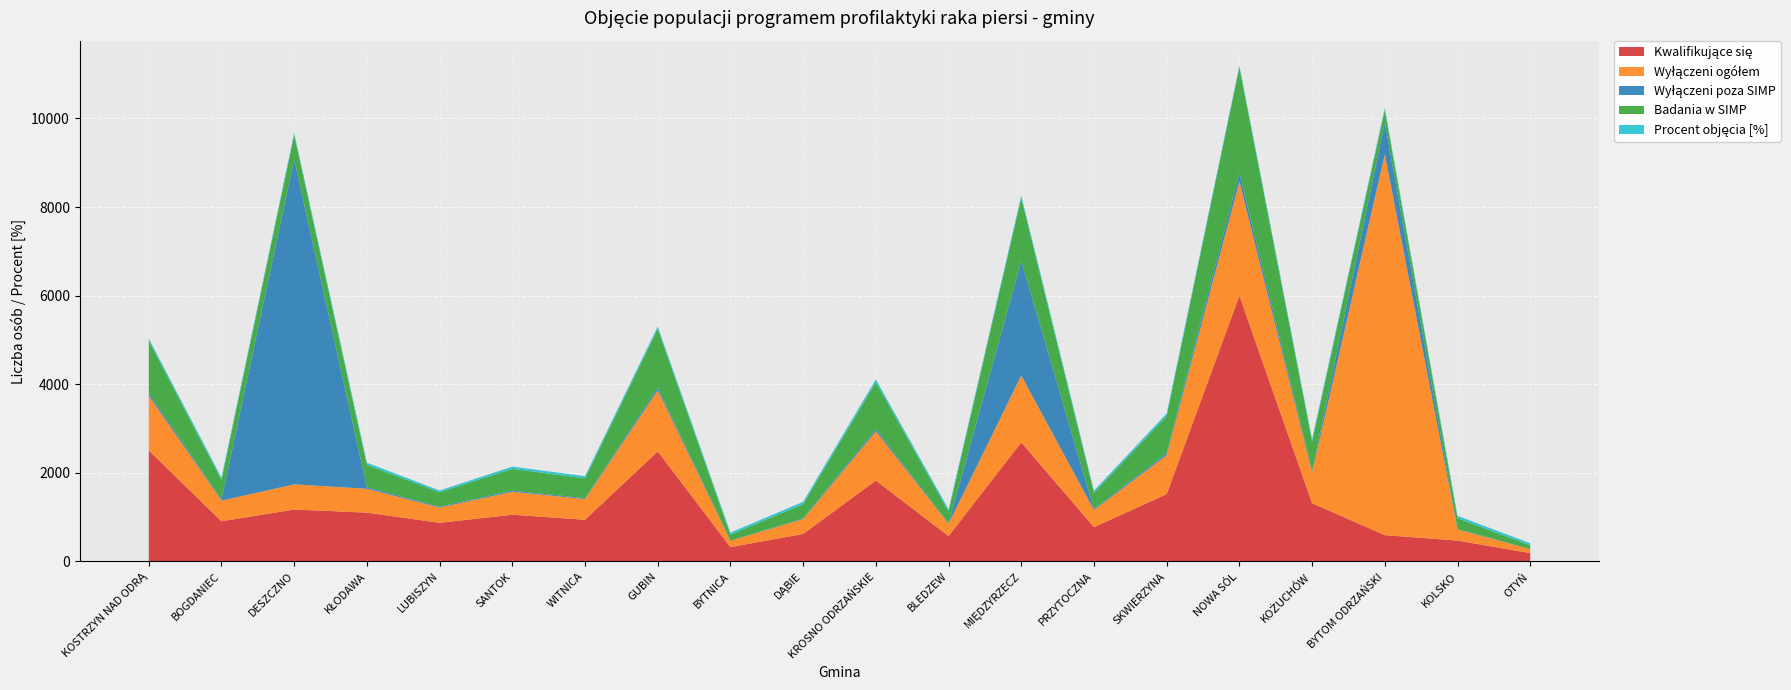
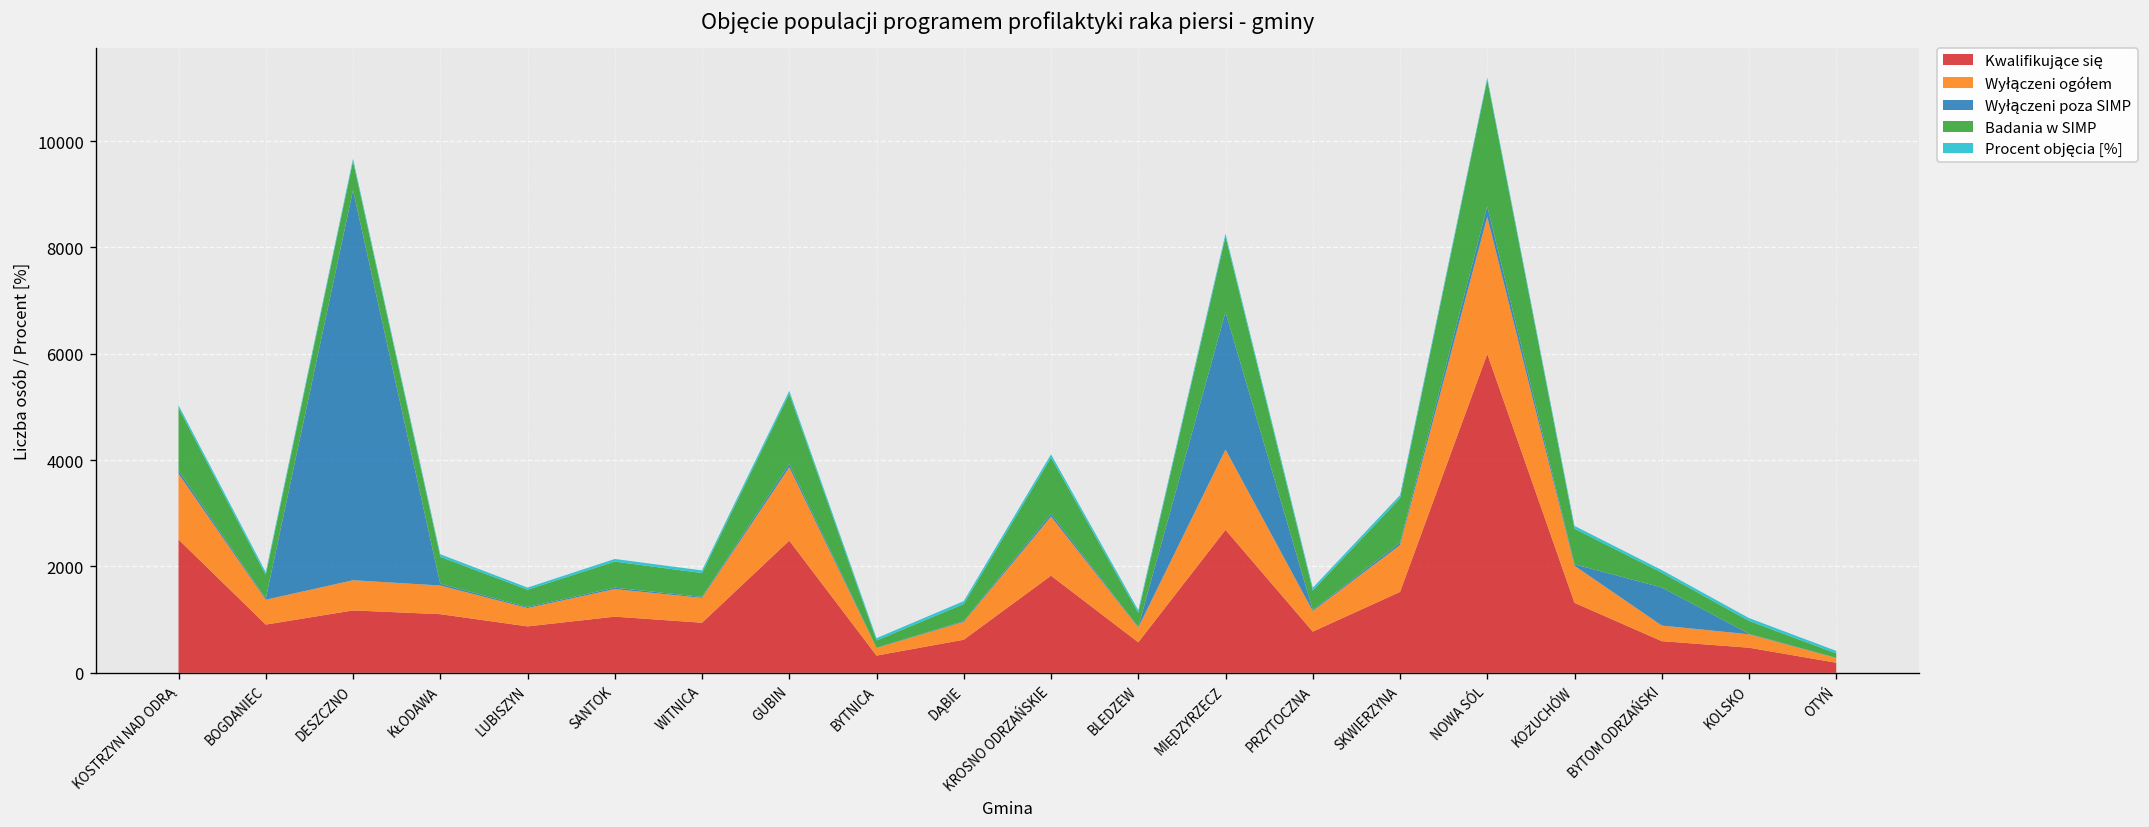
  {
    "Kwalifikujące się": {
      "KOSTRZYN NAD ODRĄ": 2500,
      "BOGDANIEC": 900,
      "DESZCZNO": 1200,
      "KŁODAWA": 1100,
      "LUBISZYN": 900,
      "SANTOK": 1100,
      "WITNICA": 900,
      "GUBIN": 2500,
      "BYTNICA": 300,
      "DĄBIE": 600,
      "KROSNO ODRZAŃSKIE": 1800,
      "BLEDZEW": 600,
      "MIĘDZYRZECZ": 2700,
      "PRZYTOCZNA": 800,
      "SKWIERZYNA": 1500,
      "NOWA SÓL": 6000,
      "KOŻUCHÓW": 1300,
      "BYTOM ODRZAŃSKI": 600,
      "KOLSKO": 500,
      "OTYŃ": 200
    },
    "Wyłączeni ogółem": {
      "KOSTRZYN NAD ODRĄ": 1200,
      "DESZCZNO": 600,
      "GUBIN": 1400,
      "MIĘDZYRZECZ": 1500,
      "NOWA SÓL": 2600,
-     "BYTOM ODRZAŃSKI": 8600
+     "BYTOM ODRZAŃSKI": 300
    },
    "Wyłączeni poza SIMP": {
      "KOSTRZYN NAD ODRĄ": 100,
      "DESZCZNO": 7300,
      "GUBIN": 100,
      "MIĘDZYRZECZ": 2600,
      "NOWA SÓL": 200,
      "BYTOM ODRZAŃSKI": 700
    },
    "Badania w SIMP": {
      "KROSNO ODRZAŃSKIE": 1100
    },
    "Procent objęcia [%]": {
      "KROSNO ODRZAŃSKIE": 100
    }
  }
